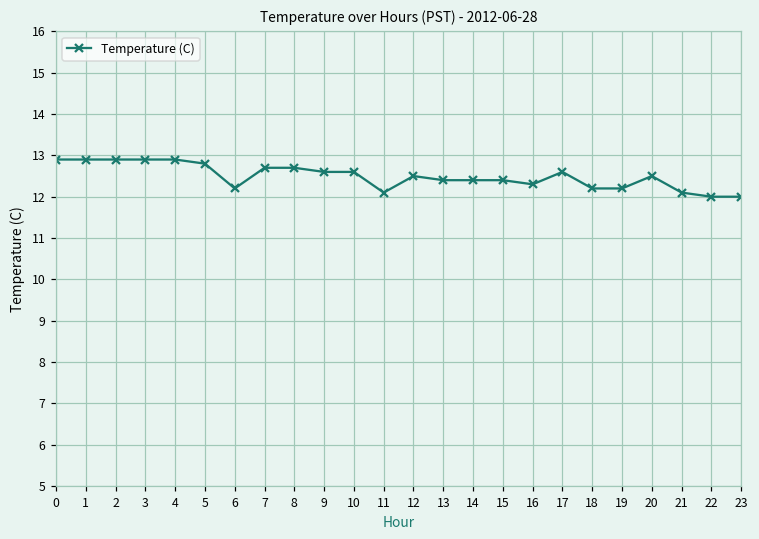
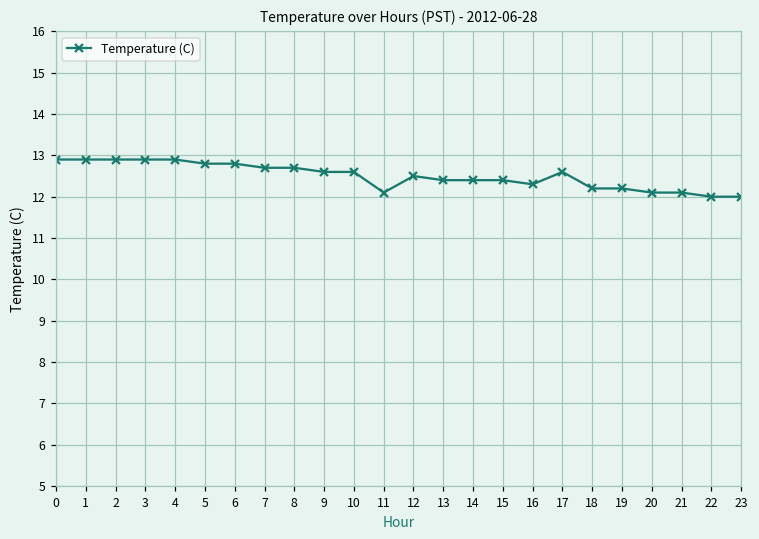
  {
    "0": 12.9,
    "1": 12.9,
    "2": 12.9,
    "3": 12.9,
    "4": 12.9,
    "5": 12.8,
-   "6": 12.2,
+   "6": 12.8,
    "7": 12.7,
    "8": 12.7,
    "9": 12.6,
    "10": 12.6,
    "11": 12.1,
    "12": 12.5,
    "13": 12.4,
    "14": 12.4,
    "15": 12.4,
    "16": 12.3,
    "17": 12.6,
    "18": 12.2,
    "19": 12.2,
-   "20": 12.5,
+   "20": 12.1,
    "21": 12.1,
    "22": 12.0,
    "23": 12.0
  }
